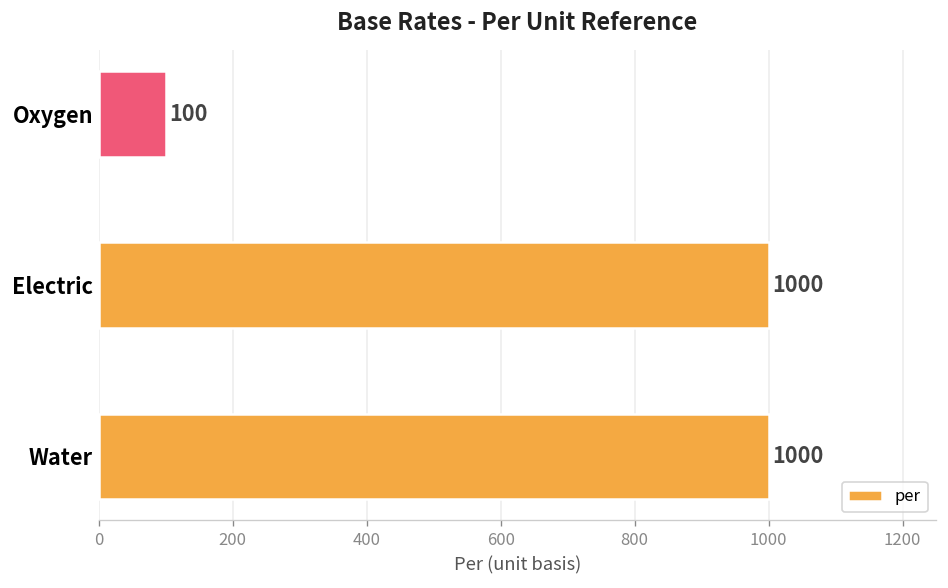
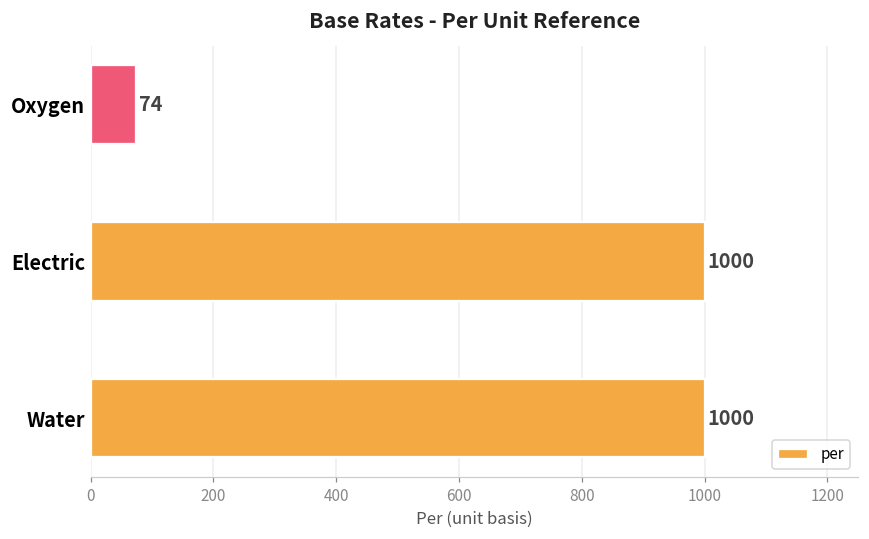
  {
-   "Oxygen": 100,
+   "Oxygen": 74,
    "Electric": 1000,
    "Water": 1000
  }
